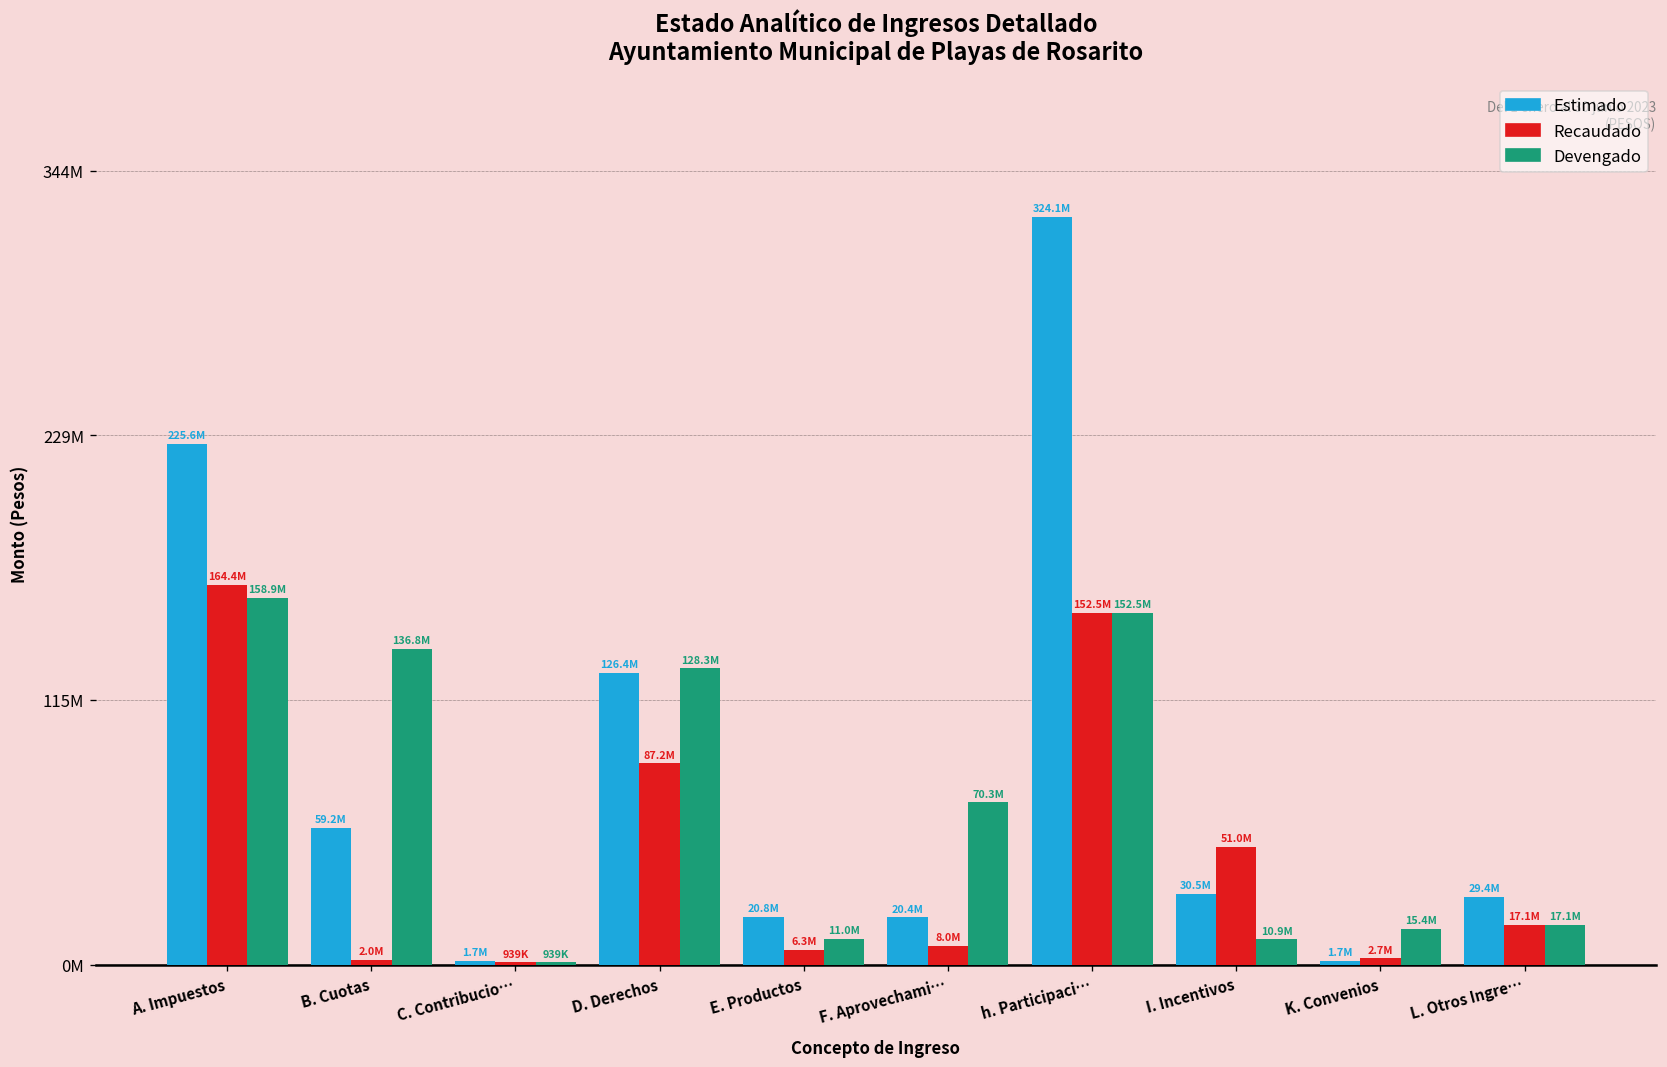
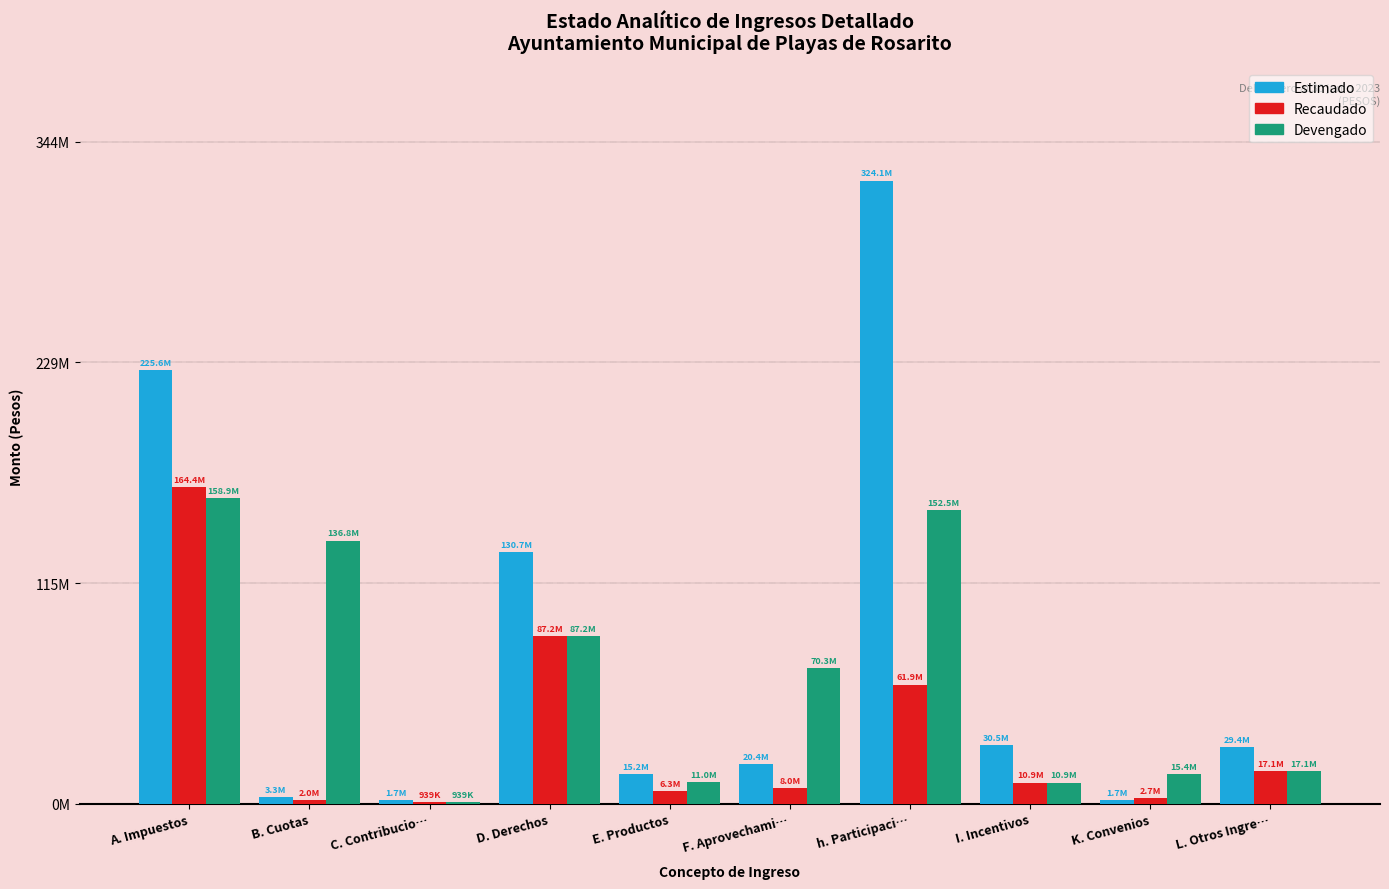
  {
    "Estimado": {
      "A. Impuestos": "225.6M",
-     "B. Cuotas": "59.2M",
+     "B. Cuotas": "3.3M",
      "C. Contribucio…": "1.7M",
-     "D. Derechos": "126.4M",
-     "E. Productos": "20.8M",
+     "D. Derechos": "130.7M",
+     "E. Productos": "15.2M",
      "F. Aprovechami…": "20.4M",
      "h. Participaci…": "324.1M",
      "I. Incentivos": "30.5M",
      "K. Convenios": "1.7M",
      "L. Otros Ingre…": "29.4M"
    },
    "Recaudado": {
      "A. Impuestos": "164.4M",
      "B. Cuotas": "2.0M",
      "C. Contribucio…": "939K",
      "D. Derechos": "87.2M",
      "E. Productos": "6.3M",
      "F. Aprovechami…": "8.0M",
-     "h. Participaci…": "152.5M",
-     "I. Incentivos": "51.0M",
+     "h. Participaci…": "61.9M",
+     "I. Incentivos": "10.9M",
      "K. Convenios": "2.7M",
      "L. Otros Ingre…": "17.1M"
    },
    "Devengado": {
      "A. Impuestos": "158.9M",
      "B. Cuotas": "136.8M",
      "C. Contribucio…": "939K",
-     "D. Derechos": "128.3M",
+     "D. Derechos": "87.2M",
      "E. Productos": "11.0M",
      "F. Aprovechami…": "70.3M",
      "h. Participaci…": "152.5M",
      "I. Incentivos": "10.9M",
      "K. Convenios": "15.4M",
      "L. Otros Ingre…": "17.1M"
    }
  }
